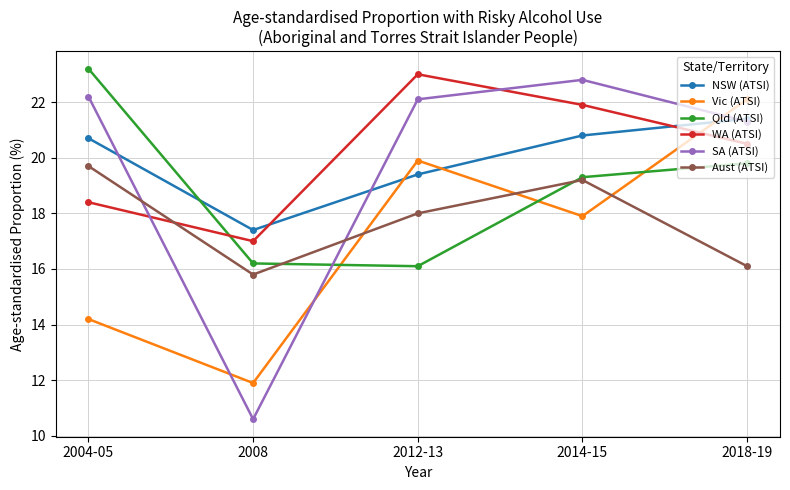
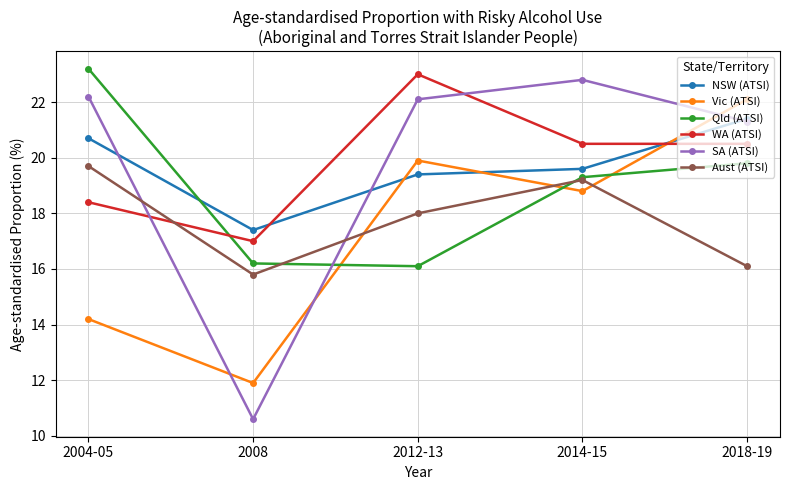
  {
    "NSW (ATSI)": {
      "2004-05": 20.7,
      "2008": 17.4,
      "2012-13": 19.4,
-     "2014-15": 20.8
+     "2014-15": 19.6
    },
    "Vic (ATSI)": {
      "2004-05": 14.2,
      "2008": 11.9,
      "2012-13": 19.9,
-     "2014-15": 17.9
+     "2014-15": 18.8
    },
    "Qld (ATSI)": {
      "2004-05": 23.2,
      "2008": 16.2,
      "2012-13": 16.1,
      "2014-15": 19.3
    },
    "WA (ATSI)": {
      "2004-05": 18.4,
      "2008": 17.0,
      "2012-13": 23.0,
-     "2014-15": 21.9
+     "2014-15": 20.5
    },
    "SA (ATSI)": {
      "2004-05": 22.2,
      "2008": 10.6,
      "2012-13": 22.1,
      "2014-15": 22.8
    },
    "Aust (ATSI)": {
      "2004-05": 19.7,
      "2008": 15.8,
      "2012-13": 18.0,
      "2014-15": 19.2,
      "2018-19": 16.1
    }
  }
